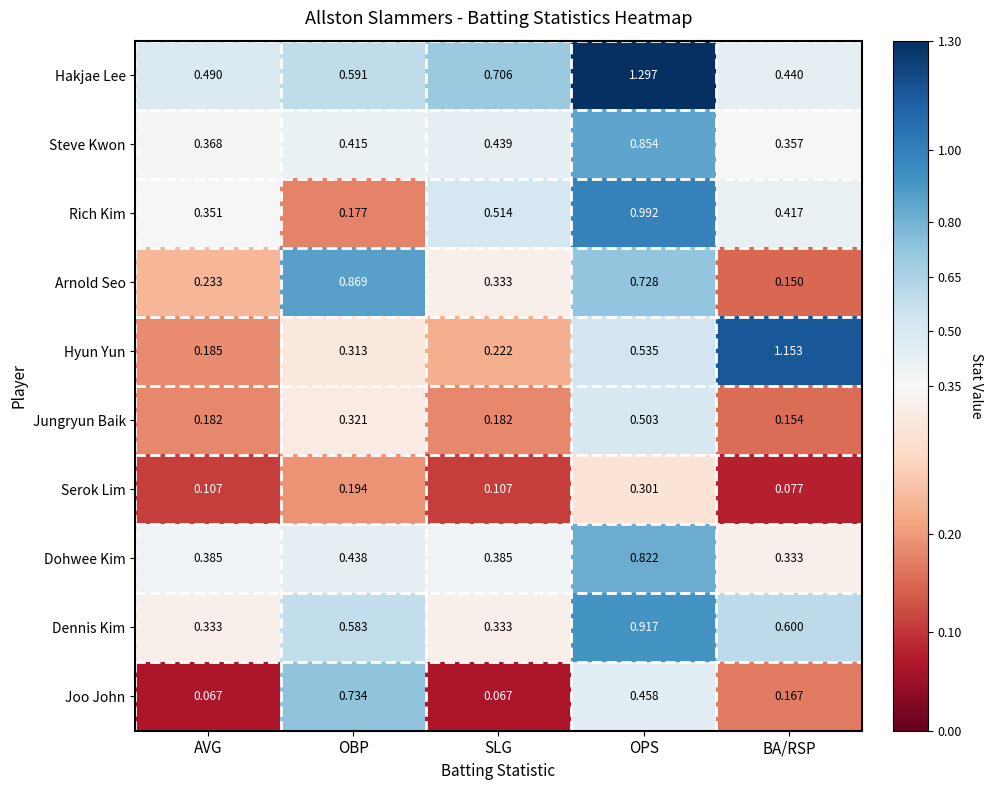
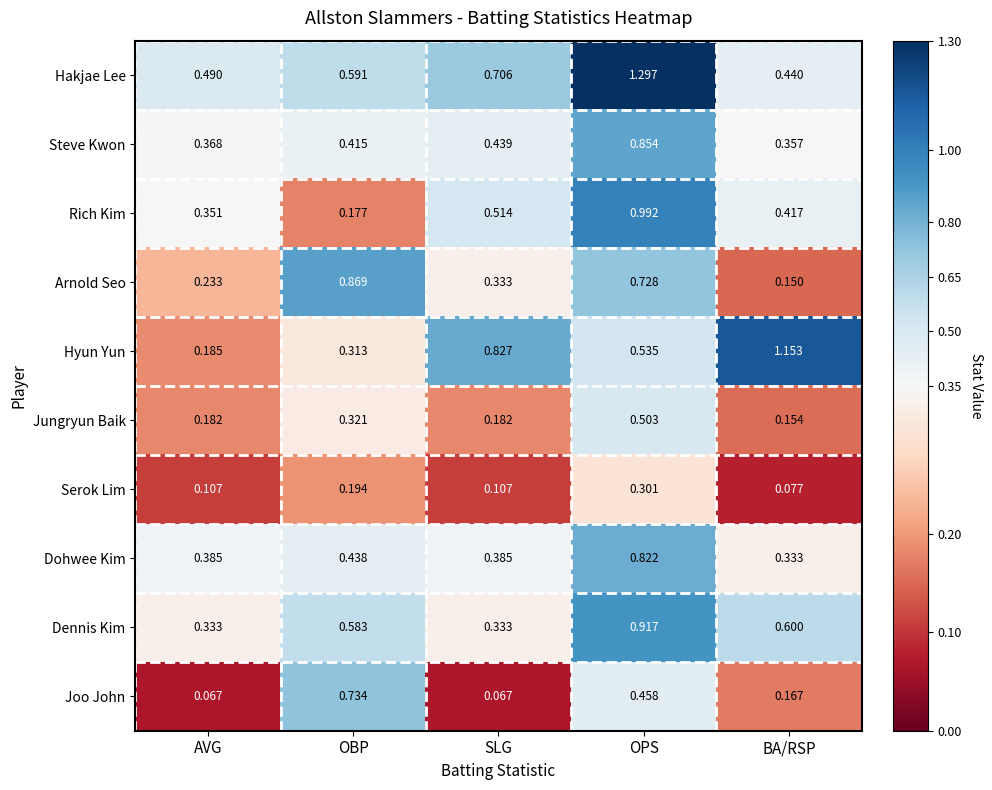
  {
    "Hakjae Lee": {
      "AVG": 0.490,
      "OBP": 0.591,
      "SLG": 0.706,
      "OPS": 1.297,
      "BA/RSP": 0.440
    },
    "Steve Kwon": {
      "AVG": 0.368,
      "OBP": 0.415,
      "SLG": 0.439,
      "OPS": 0.854,
      "BA/RSP": 0.357
    },
    "Rich Kim": {
      "AVG": 0.351,
      "OBP": 0.177,
      "SLG": 0.514,
      "OPS": 0.992,
      "BA/RSP": 0.417
    },
    "Arnold Seo": {
      "AVG": 0.233,
      "OBP": 0.869,
      "SLG": 0.333,
      "OPS": 0.728,
      "BA/RSP": 0.150
    },
    "Hyun Yun": {
      "AVG": 0.185,
      "OBP": 0.313,
-     "SLG": 0.222,
+     "SLG": 0.827,
      "OPS": 0.535,
      "BA/RSP": 1.153
    },
    "Jungryun Baik": {
      "AVG": 0.182,
      "OBP": 0.321,
      "SLG": 0.182,
      "OPS": 0.503,
      "BA/RSP": 0.154
    },
    "Serok Lim": {
      "AVG": 0.107,
      "OBP": 0.194,
      "SLG": 0.107,
      "OPS": 0.301,
      "BA/RSP": 0.077
    },
    "Dohwee Kim": {
      "AVG": 0.385,
      "OBP": 0.438,
      "SLG": 0.385,
      "OPS": 0.822,
      "BA/RSP": 0.333
    },
    "Dennis Kim": {
      "AVG": 0.333,
      "OBP": 0.583,
      "SLG": 0.333,
      "OPS": 0.917,
      "BA/RSP": 0.600
    },
    "Joo John": {
      "AVG": 0.067,
      "OBP": 0.734,
      "SLG": 0.067,
      "OPS": 0.458,
      "BA/RSP": 0.167
    }
  }
